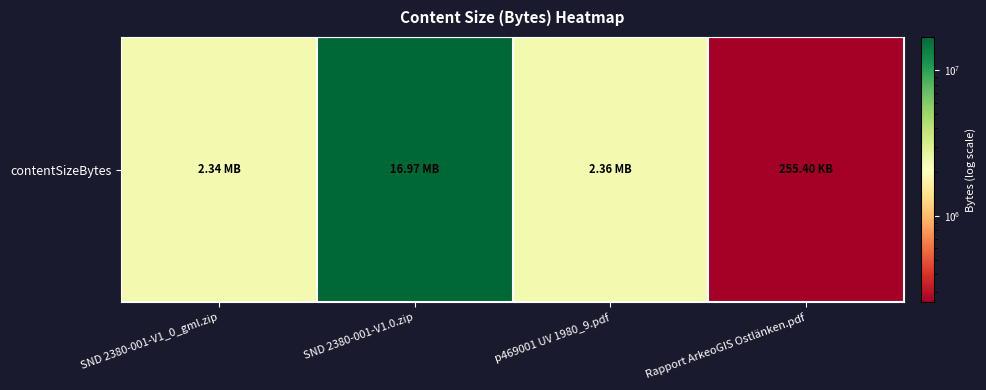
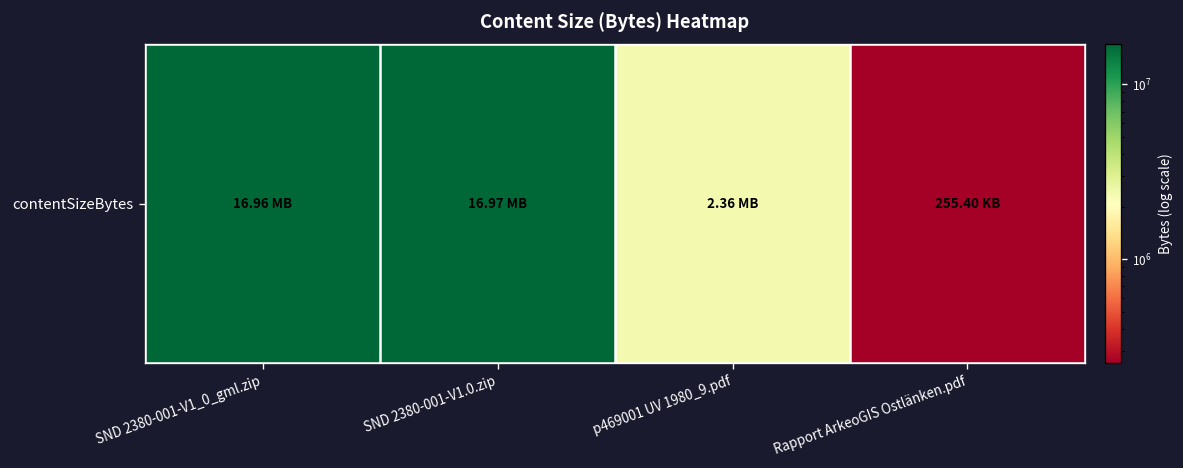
  {
    "contentSizeBytes": {
-     "SND 2380-001-V1_0_gml.zip": 2.34,
+     "SND 2380-001-V1_0_gml.zip": 16.96,
      "SND 2380-001-V1.0.zip": 16.97,
      "p469001 UV 1980_9.pdf": 2.36,
      "Rapport ArkeoGIS Ostlänken.pdf": 255.40
    }
  }
